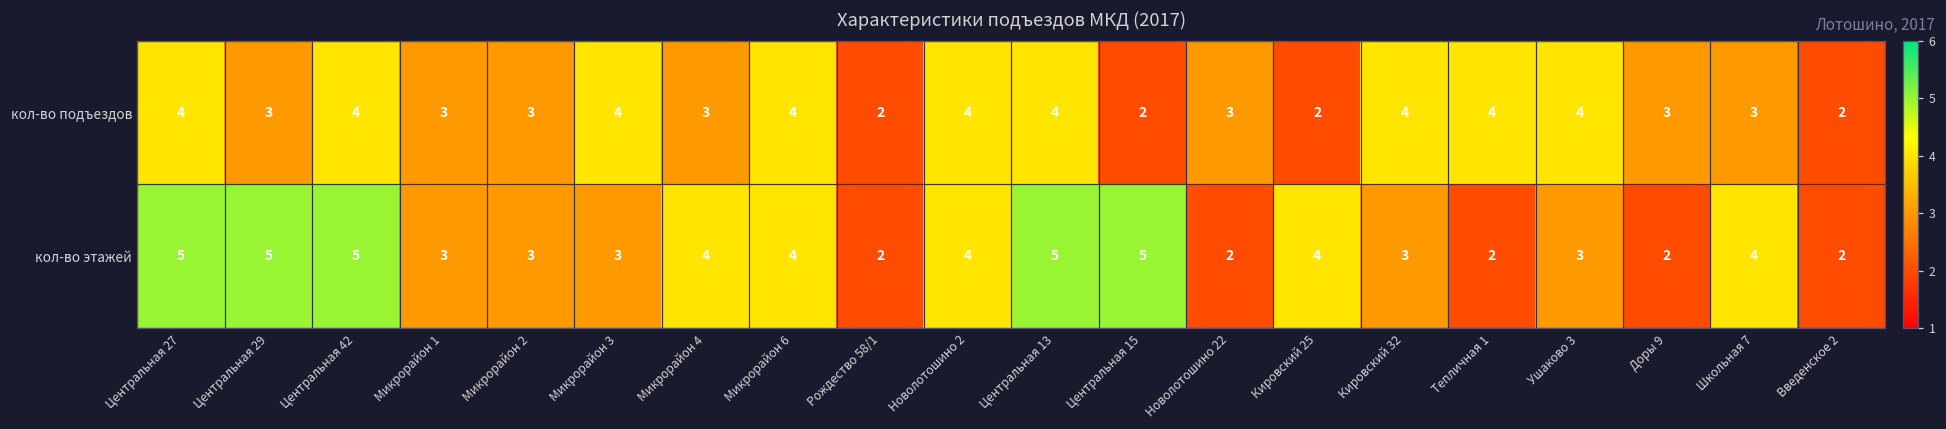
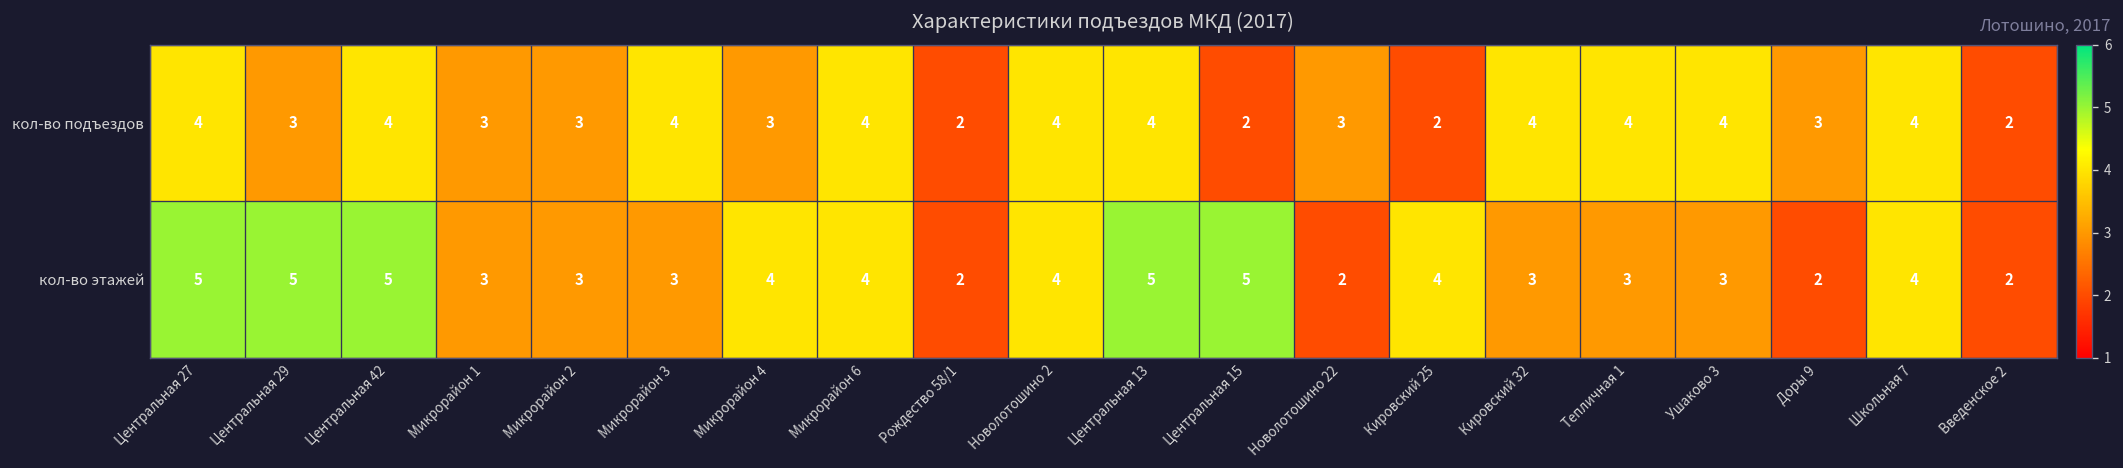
  {
    "кол-во подъездов": {
      "Центральная 27": 4,
      "Центральная 29": 3,
      "Центральная 42": 4,
      "Микрорайон 1": 3,
      "Микрорайон 2": 3,
      "Микрорайон 3": 4,
      "Микрорайон 4": 3,
      "Микрорайон 6": 4,
      "Рождество 58/1": 2,
      "Новолотошино 2": 4,
      "Центральная 13": 4,
      "Центральная 15": 2,
      "Новолотошино 22": 3,
      "Кировский 25": 2,
      "Кировский 32": 4,
      "Тепличная 1": 4,
      "Ушаково 3": 4,
      "Доры 9": 3,
-     "Школьная 7": 3,
+     "Школьная 7": 4,
      "Введенское 2": 2
    },
    "кол-во этажей": {
      "Центральная 27": 5,
      "Центральная 29": 5,
      "Центральная 42": 5,
      "Микрорайон 1": 3,
      "Микрорайон 2": 3,
      "Микрорайон 3": 3,
      "Микрорайон 4": 4,
      "Микрорайон 6": 4,
      "Рождество 58/1": 2,
      "Новолотошино 2": 4,
      "Центральная 13": 5,
      "Центральная 15": 5,
      "Новолотошино 22": 2,
      "Кировский 25": 4,
      "Кировский 32": 3,
-     "Тепличная 1": 2,
+     "Тепличная 1": 3,
      "Ушаково 3": 3,
      "Доры 9": 2,
      "Школьная 7": 4,
      "Введенское 2": 2
    }
  }
